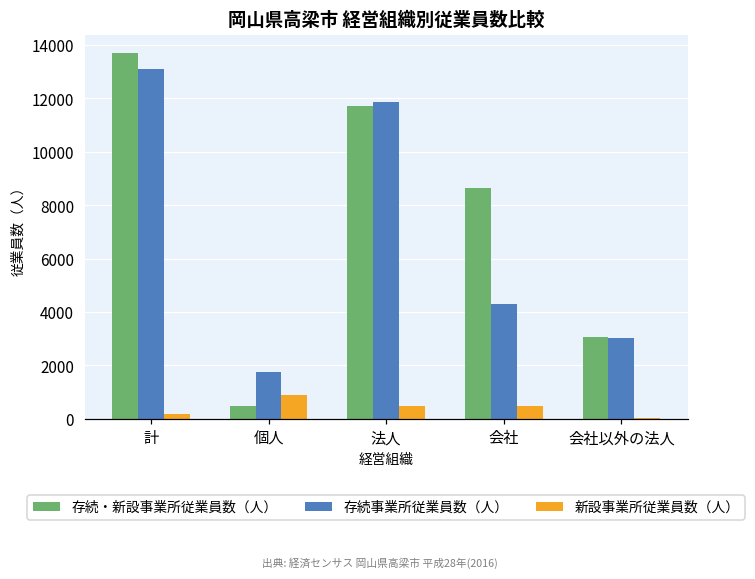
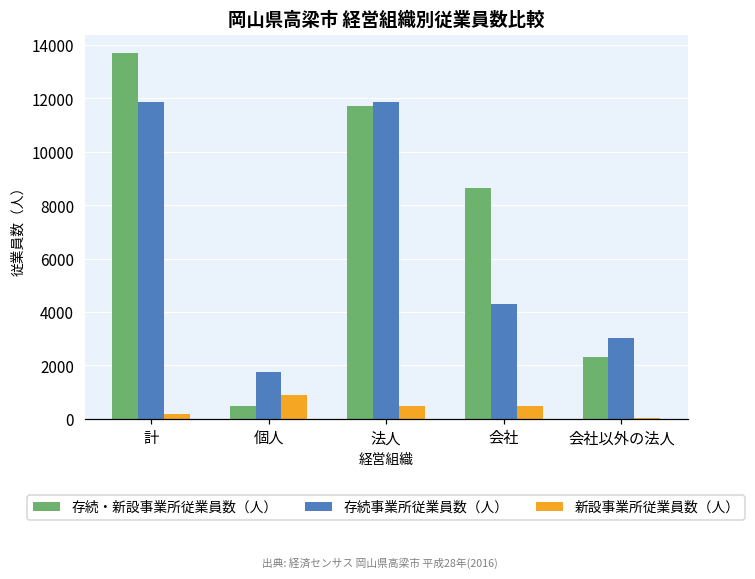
  {
    "存続・新設事業所従業員数（人）": {
      "計": 13700,
      "個人": 500,
      "法人": 11700,
      "会社": 8700,
-     "会社以外の法人": 3100
+     "会社以外の法人": 2300
    },
    "存続事業所従業員数（人）": {
-     "計": 13100,
+     "計": 11900,
      "個人": 1800,
      "法人": 11900,
      "会社": 4300,
      "会社以外の法人": 3000
    },
    "新設事業所従業員数（人）": {
      "計": 200,
      "個人": 900,
      "法人": 500,
      "会社": 500
    }
  }
